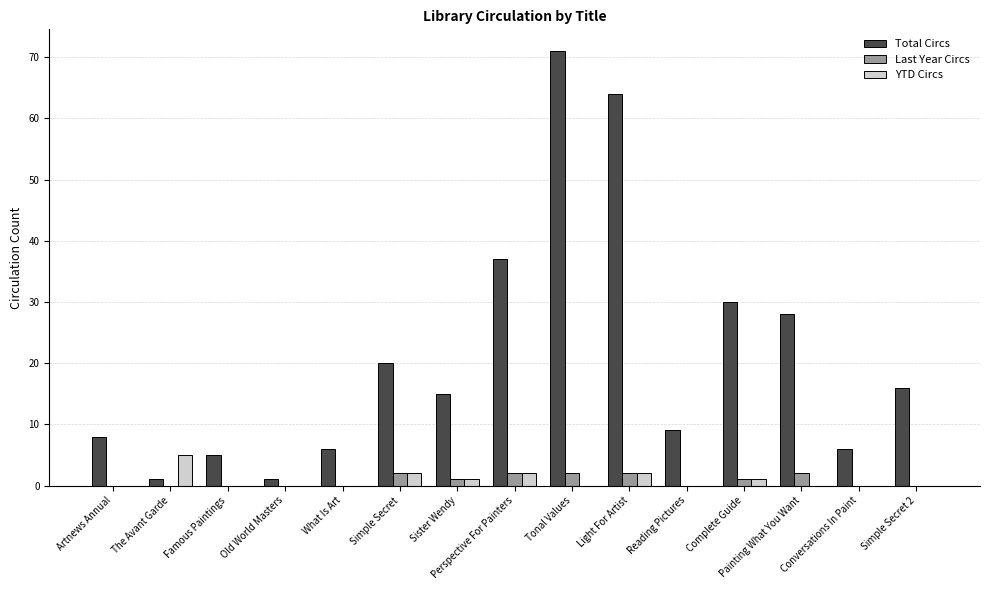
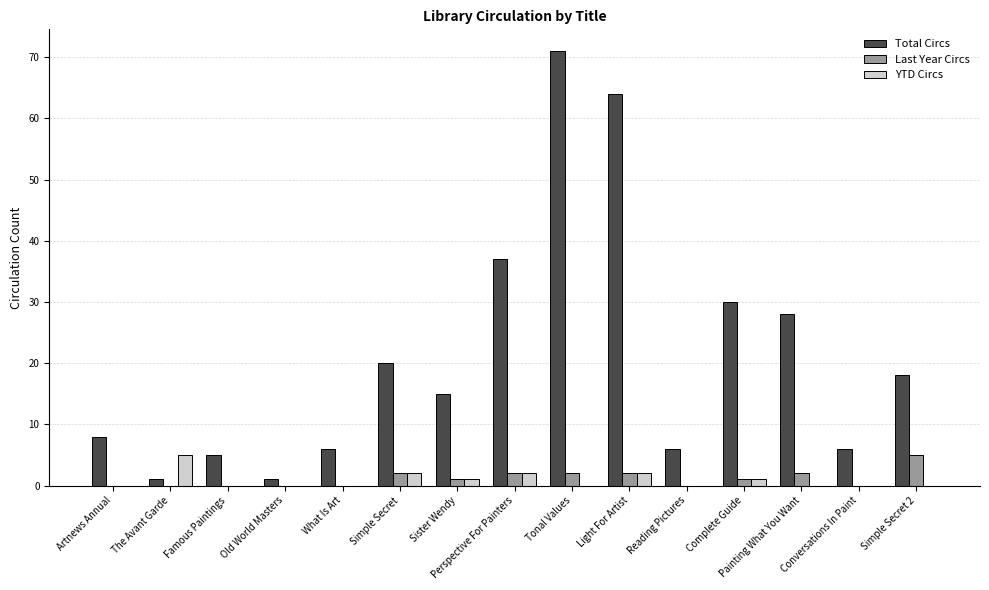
  {
    "Total Circs": {
      "Artnews Annual": 8,
      "The Avant Garde": 1,
      "Famous Paintings": 5,
      "Old World Masters": 1,
      "What Is Art": 6,
      "Simple Secret": 20,
      "Sister Wendy": 15,
      "Perspective For Painters": 37,
      "Tonal Values": 71,
      "Light For Artist": 64,
-     "Reading Pictures": 9,
+     "Reading Pictures": 6,
      "Complete Guide": 30,
      "Painting What You Want": 28,
      "Conversations In Paint": 6,
-     "Simple Secret 2": 16
+     "Simple Secret 2": 18
    },
    "Last Year Circs": {
      "Artnews Annual": 0,
      "The Avant Garde": 0,
      "Famous Paintings": 0,
      "Old World Masters": 0,
      "What Is Art": 0,
      "Simple Secret": 2,
      "Sister Wendy": 1,
      "Perspective For Painters": 2,
      "Tonal Values": 2,
      "Light For Artist": 2,
      "Reading Pictures": 0,
      "Complete Guide": 1,
      "Painting What You Want": 2,
      "Conversations In Paint": 0,
-     "Simple Secret 2": 0
+     "Simple Secret 2": 5
    },
    "YTD Circs": {
      "Artnews Annual": 0,
      "The Avant Garde": 5,
      "Famous Paintings": 0,
      "Old World Masters": 0,
      "What Is Art": 0,
      "Simple Secret": 2,
      "Sister Wendy": 1,
      "Perspective For Painters": 2,
      "Tonal Values": 0,
      "Light For Artist": 2,
      "Reading Pictures": 0,
      "Complete Guide": 1,
      "Painting What You Want": 0,
      "Conversations In Paint": 0,
      "Simple Secret 2": 0
    }
  }
